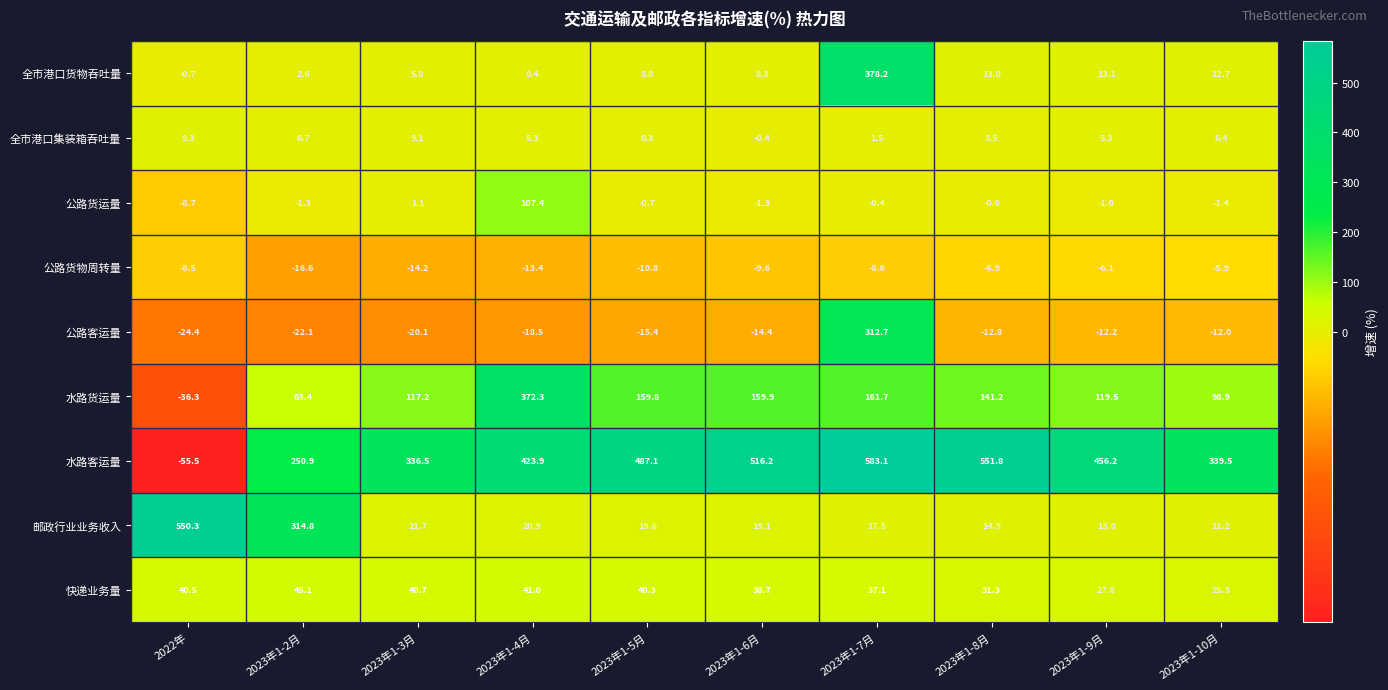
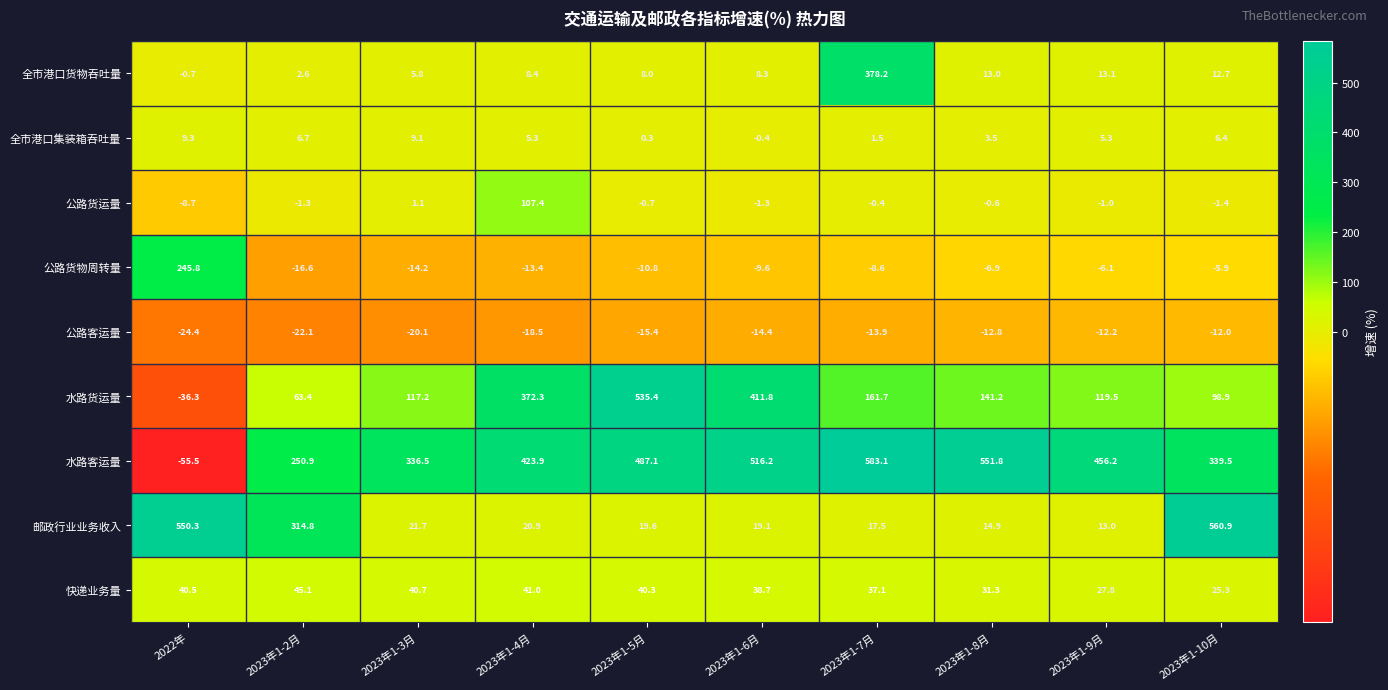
  {
    "全市港口货物吞吐量": {
      "2022年": -0.7,
      "2023年1-2月": 2.6,
      "2023年1-3月": 5.8,
      "2023年1-4月": 8.4,
      "2023年1-5月": 8.0,
      "2023年1-6月": 8.3,
      "2023年1-7月": 378.2,
      "2023年1-8月": 13.0,
      "2023年1-9月": 13.1,
      "2023年1-10月": 12.7
    },
    "全市港口集装箱吞吐量": {
      "2022年": 9.3,
      "2023年1-2月": 6.7,
      "2023年1-3月": 9.1,
      "2023年1-4月": 5.3,
      "2023年1-5月": 0.3,
      "2023年1-6月": -0.4,
      "2023年1-7月": 1.5,
      "2023年1-8月": 3.5,
      "2023年1-9月": 5.3,
      "2023年1-10月": 6.4
    },
    "公路货运量": {
      "2022年": -8.7,
      "2023年1-2月": -1.3,
      "2023年1-3月": 1.1,
      "2023年1-4月": 107.4,
      "2023年1-5月": -0.7,
      "2023年1-6月": -1.3,
      "2023年1-7月": -0.4,
      "2023年1-8月": -0.6,
      "2023年1-9月": -1.0,
      "2023年1-10月": -1.4
    },
    "公路货物周转量": {
-     "2022年": -8.5,
+     "2022年": 245.8,
      "2023年1-2月": -16.6,
      "2023年1-3月": -14.2,
      "2023年1-4月": -13.4,
      "2023年1-5月": -10.8,
      "2023年1-6月": -9.6,
      "2023年1-7月": -8.6,
      "2023年1-8月": -6.9,
      "2023年1-9月": -6.1,
      "2023年1-10月": -5.9
    },
    "公路客运量": {
      "2022年": -24.4,
      "2023年1-2月": -22.1,
      "2023年1-3月": -20.1,
      "2023年1-4月": -18.5,
      "2023年1-5月": -15.4,
      "2023年1-6月": -14.4,
-     "2023年1-7月": 312.7,
+     "2023年1-7月": -13.9,
      "2023年1-8月": -12.8,
      "2023年1-9月": -12.2,
      "2023年1-10月": -12.0
    },
    "水路货运量": {
      "2022年": -36.3,
      "2023年1-2月": 63.4,
      "2023年1-3月": 117.2,
      "2023年1-4月": 372.3,
-     "2023年1-5月": 159.8,
-     "2023年1-6月": 159.9,
+     "2023年1-5月": 535.4,
+     "2023年1-6月": 411.8,
      "2023年1-7月": 161.7,
      "2023年1-8月": 141.2,
      "2023年1-9月": 119.5,
      "2023年1-10月": 98.9
    },
    "水路客运量": {
      "2022年": -55.5,
      "2023年1-2月": 250.9,
      "2023年1-3月": 336.5,
      "2023年1-4月": 423.9,
      "2023年1-5月": 487.1,
      "2023年1-6月": 516.2,
      "2023年1-7月": 583.1,
      "2023年1-8月": 551.8,
      "2023年1-9月": 456.2,
      "2023年1-10月": 339.5
    },
    "邮政行业业务收入": {
      "2022年": 550.3,
      "2023年1-2月": 314.8,
      "2023年1-3月": 21.7,
      "2023年1-4月": 20.9,
      "2023年1-5月": 19.6,
      "2023年1-6月": 19.1,
      "2023年1-7月": 17.5,
      "2023年1-8月": 14.9,
      "2023年1-9月": 13.0,
-     "2023年1-10月": 11.2
+     "2023年1-10月": 560.9
    },
    "快递业务量": {
      "2022年": 40.5,
      "2023年1-2月": 45.1,
      "2023年1-3月": 40.7,
      "2023年1-4月": 41.0,
      "2023年1-5月": 40.3,
      "2023年1-6月": 38.7,
      "2023年1-7月": 37.1,
      "2023年1-8月": 31.3,
      "2023年1-9月": 27.8,
      "2023年1-10月": 25.3
    }
  }
